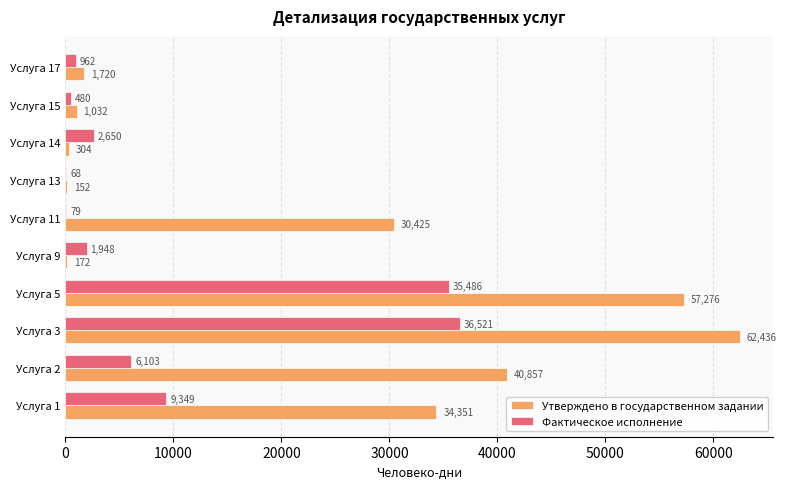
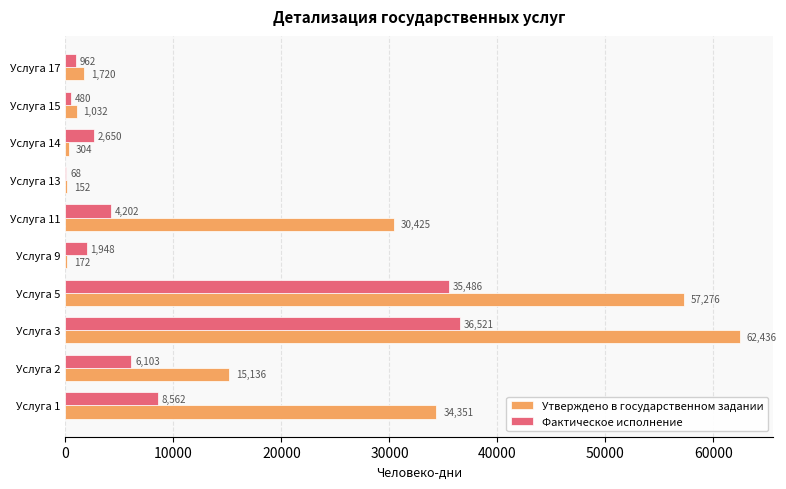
  {
    "Утверждено в государственном задании": {
      "Услуга 17": "1,720",
      "Услуга 15": "1,032",
      "Услуга 14": "304",
      "Услуга 13": "152",
      "Услуга 11": "30,425",
      "Услуга 9": "172",
      "Услуга 5": "57,276",
      "Услуга 3": "62,436",
-     "Услуга 2": "40,857",
+     "Услуга 2": "15,136",
      "Услуга 1": "34,351"
    },
    "Фактическое исполнение": {
      "Услуга 17": "962",
      "Услуга 15": "480",
      "Услуга 14": "2,650",
      "Услуга 13": "68",
-     "Услуга 11": "79",
+     "Услуга 11": "4,202",
      "Услуга 9": "1,948",
      "Услуга 5": "35,486",
      "Услуга 3": "36,521",
      "Услуга 2": "6,103",
-     "Услуга 1": "9,349"
+     "Услуга 1": "8,562"
    }
  }
